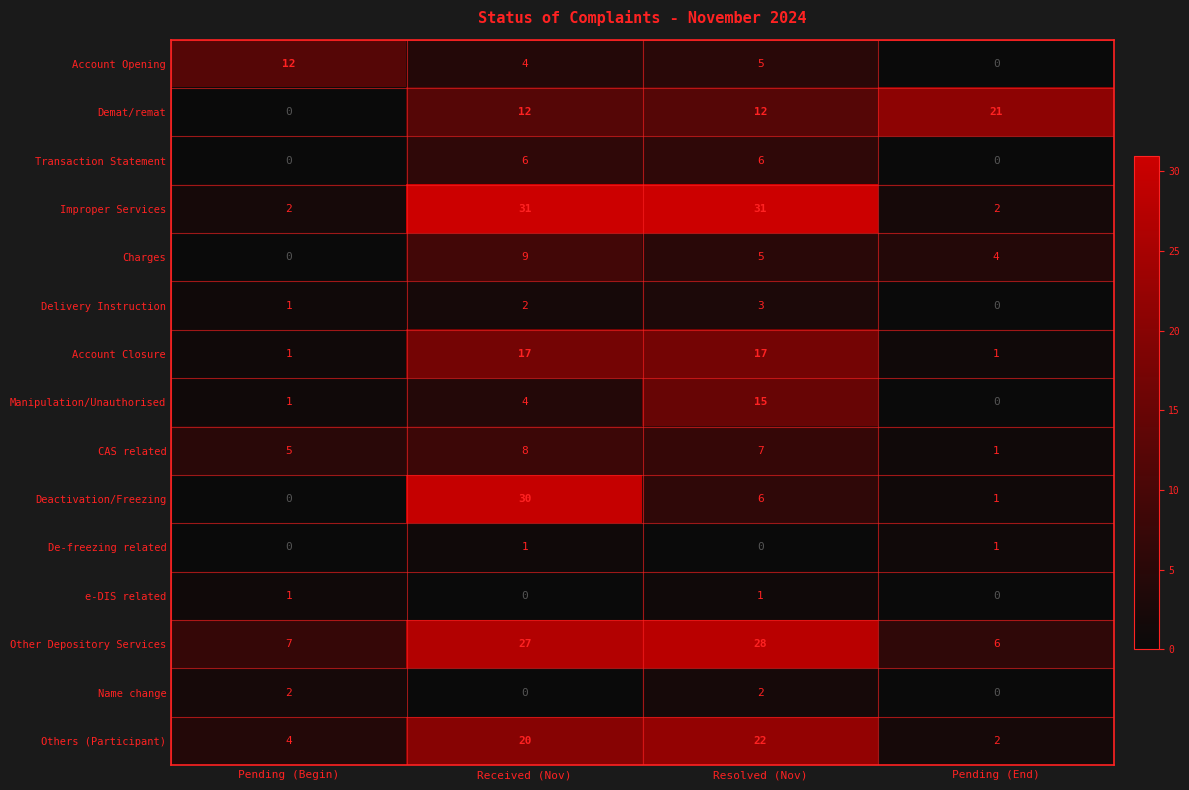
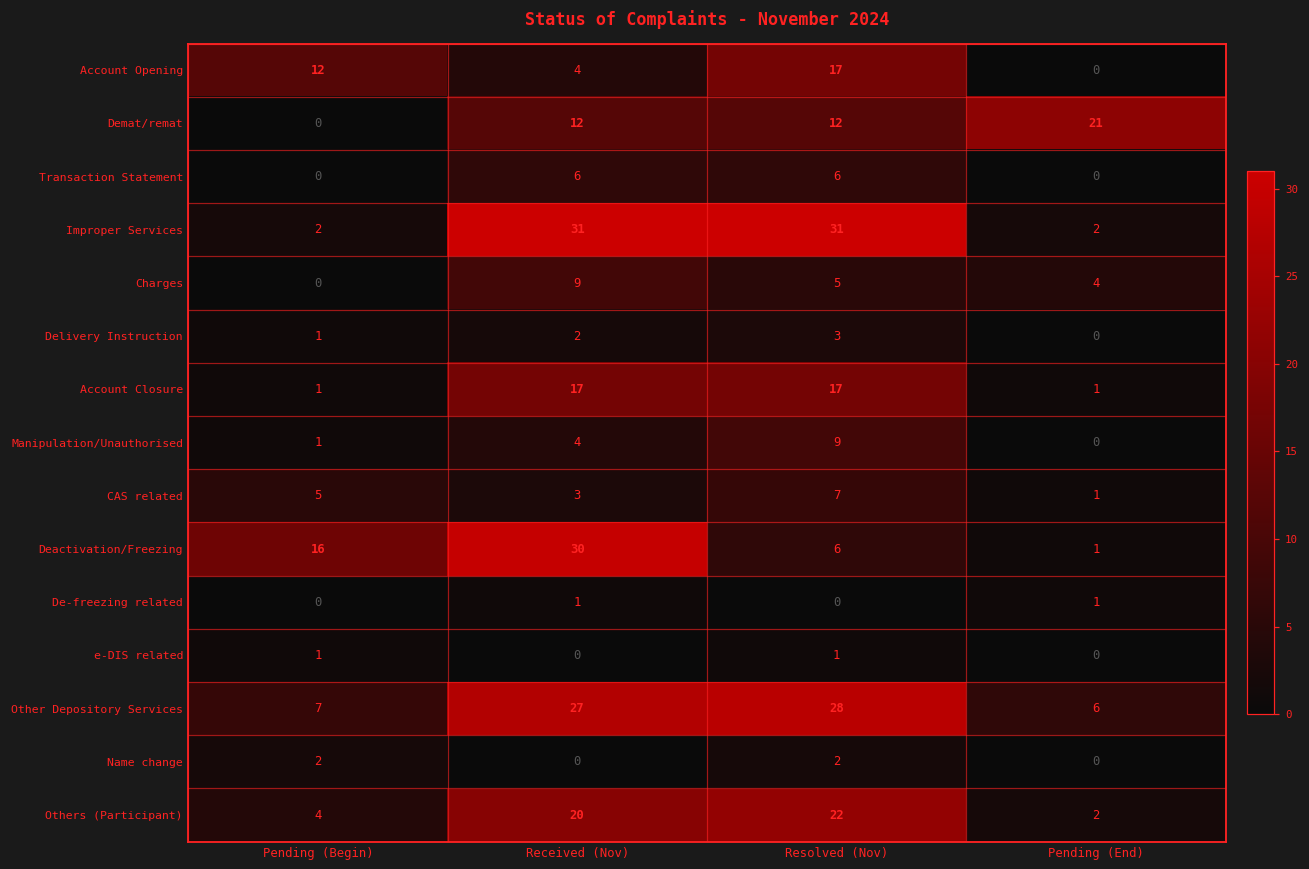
  {
    "Account Opening": {
      "Pending (Begin)": 12,
      "Received (Nov)": 4,
-     "Resolved (Nov)": 5,
+     "Resolved (Nov)": 17,
      "Pending (End)": 0
    },
    "Demat/remat": {
      "Pending (Begin)": 0,
      "Received (Nov)": 12,
      "Resolved (Nov)": 12,
      "Pending (End)": 21
    },
    "Transaction Statement": {
      "Pending (Begin)": 0,
      "Received (Nov)": 6,
      "Resolved (Nov)": 6,
      "Pending (End)": 0
    },
    "Improper Services": {
      "Pending (Begin)": 2,
      "Received (Nov)": 31,
      "Resolved (Nov)": 31,
      "Pending (End)": 2
    },
    "Charges": {
      "Pending (Begin)": 0,
      "Received (Nov)": 9,
      "Resolved (Nov)": 5,
      "Pending (End)": 4
    },
    "Delivery Instruction": {
      "Pending (Begin)": 1,
      "Received (Nov)": 2,
      "Resolved (Nov)": 3,
      "Pending (End)": 0
    },
    "Account Closure": {
      "Pending (Begin)": 1,
      "Received (Nov)": 17,
      "Resolved (Nov)": 17,
      "Pending (End)": 1
    },
    "Manipulation/Unauthorised": {
      "Pending (Begin)": 1,
      "Received (Nov)": 4,
-     "Resolved (Nov)": 15,
+     "Resolved (Nov)": 9,
      "Pending (End)": 0
    },
    "CAS related": {
      "Pending (Begin)": 5,
-     "Received (Nov)": 8,
+     "Received (Nov)": 3,
      "Resolved (Nov)": 7,
      "Pending (End)": 1
    },
    "Deactivation/Freezing": {
-     "Pending (Begin)": 0,
+     "Pending (Begin)": 16,
      "Received (Nov)": 30,
      "Resolved (Nov)": 6,
      "Pending (End)": 1
    },
    "De-freezing related": {
      "Pending (Begin)": 0,
      "Received (Nov)": 1,
      "Resolved (Nov)": 0,
      "Pending (End)": 1
    },
    "e-DIS related": {
      "Pending (Begin)": 1,
      "Received (Nov)": 0,
      "Resolved (Nov)": 1,
      "Pending (End)": 0
    },
    "Other Depository Services": {
      "Pending (Begin)": 7,
      "Received (Nov)": 27,
      "Resolved (Nov)": 28,
      "Pending (End)": 6
    },
    "Name change": {
      "Pending (Begin)": 2,
      "Received (Nov)": 0,
      "Resolved (Nov)": 2,
      "Pending (End)": 0
    },
    "Others (Participant)": {
      "Pending (Begin)": 4,
      "Received (Nov)": 20,
      "Resolved (Nov)": 22,
      "Pending (End)": 2
    }
  }
